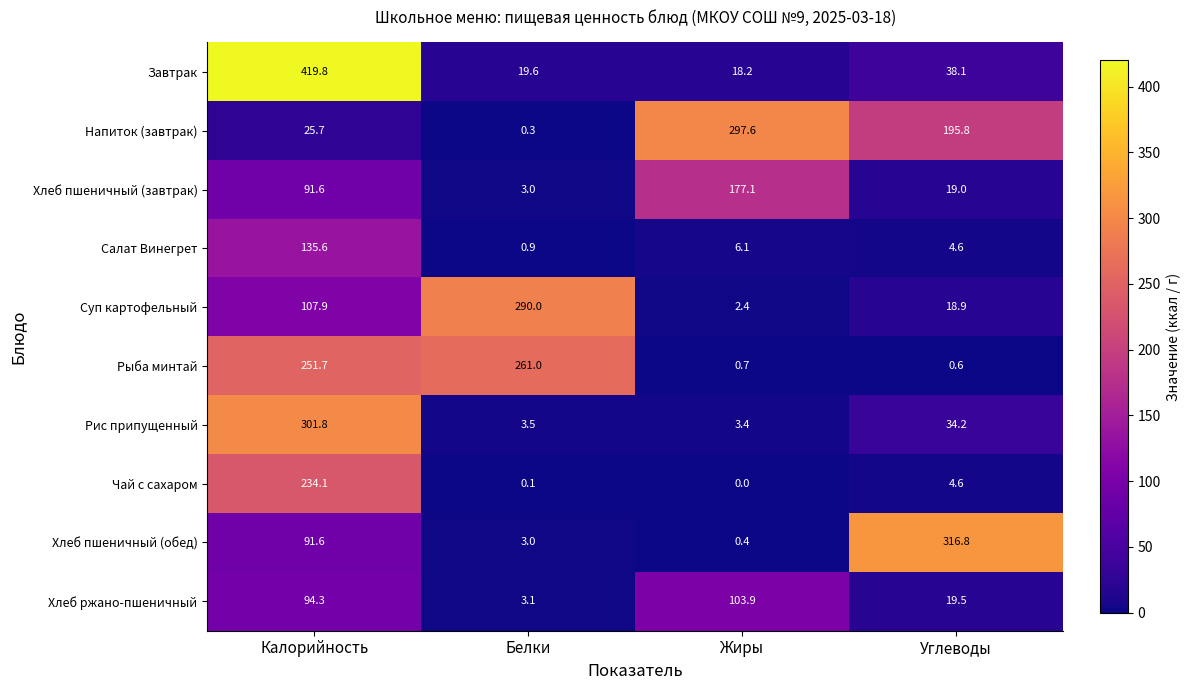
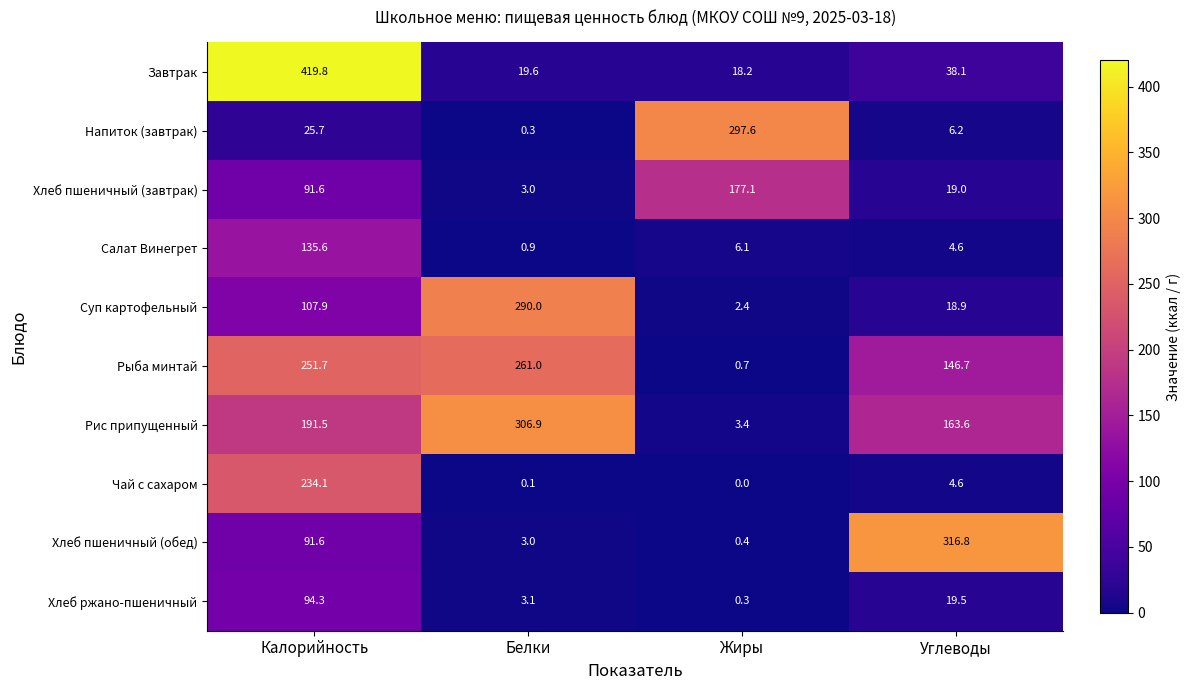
  {
    "Завтрак": {
      "Калорийность": 419.8,
      "Белки": 19.6,
      "Жиры": 18.2,
      "Углеводы": 38.1
    },
    "Напиток (завтрак)": {
      "Калорийность": 25.7,
      "Белки": 0.3,
      "Жиры": 297.6,
-     "Углеводы": 195.8
+     "Углеводы": 6.2
    },
    "Хлеб пшеничный (завтрак)": {
      "Калорийность": 91.6,
      "Белки": 3.0,
      "Жиры": 177.1,
      "Углеводы": 19.0
    },
    "Салат Винегрет": {
      "Калорийность": 135.6,
      "Белки": 0.9,
      "Жиры": 6.1,
      "Углеводы": 4.6
    },
    "Суп картофельный": {
      "Калорийность": 107.9,
      "Белки": 290.0,
      "Жиры": 2.4,
      "Углеводы": 18.9
    },
    "Рыба минтай": {
      "Калорийность": 251.7,
      "Белки": 261.0,
      "Жиры": 0.7,
-     "Углеводы": 0.6
+     "Углеводы": 146.7
    },
    "Рис припущенный": {
-     "Калорийность": 301.8,
-     "Белки": 3.5,
+     "Калорийность": 191.5,
+     "Белки": 306.9,
      "Жиры": 3.4,
-     "Углеводы": 34.2
+     "Углеводы": 163.6
    },
    "Чай с сахаром": {
      "Калорийность": 234.1,
      "Белки": 0.1,
      "Жиры": 0.0,
      "Углеводы": 4.6
    },
    "Хлеб пшеничный (обед)": {
      "Калорийность": 91.6,
      "Белки": 3.0,
      "Жиры": 0.4,
      "Углеводы": 316.8
    },
    "Хлеб ржано-пшеничный": {
      "Калорийность": 94.3,
      "Белки": 3.1,
-     "Жиры": 103.9,
+     "Жиры": 0.3,
      "Углеводы": 19.5
    }
  }
